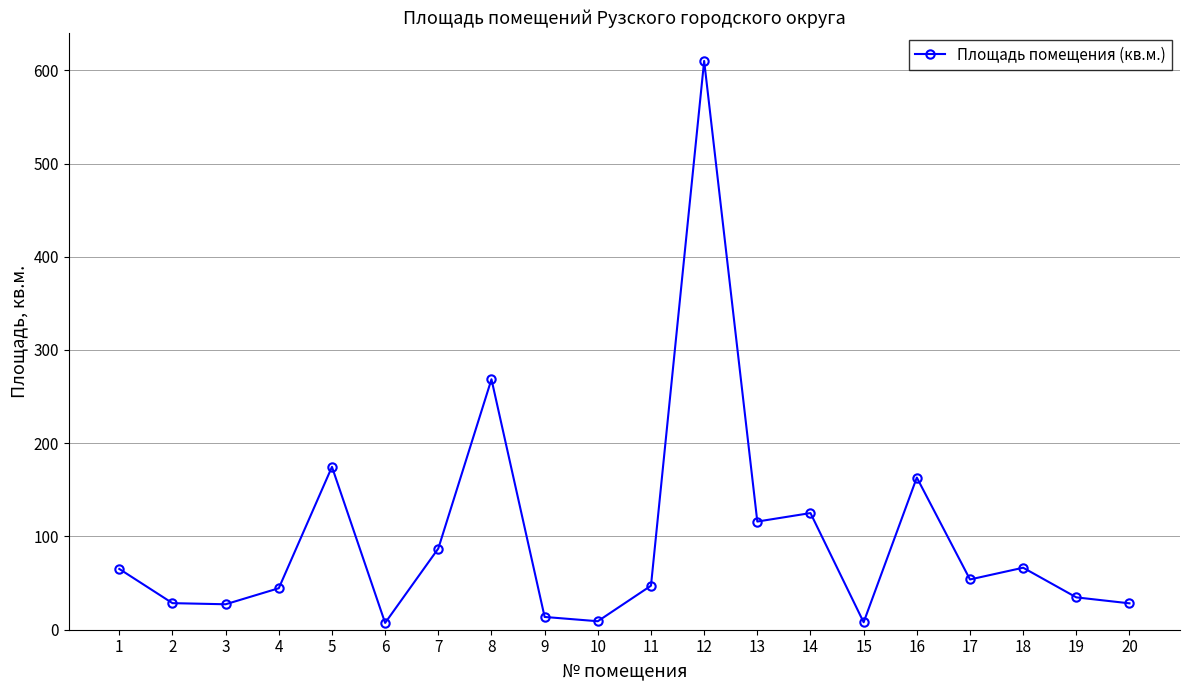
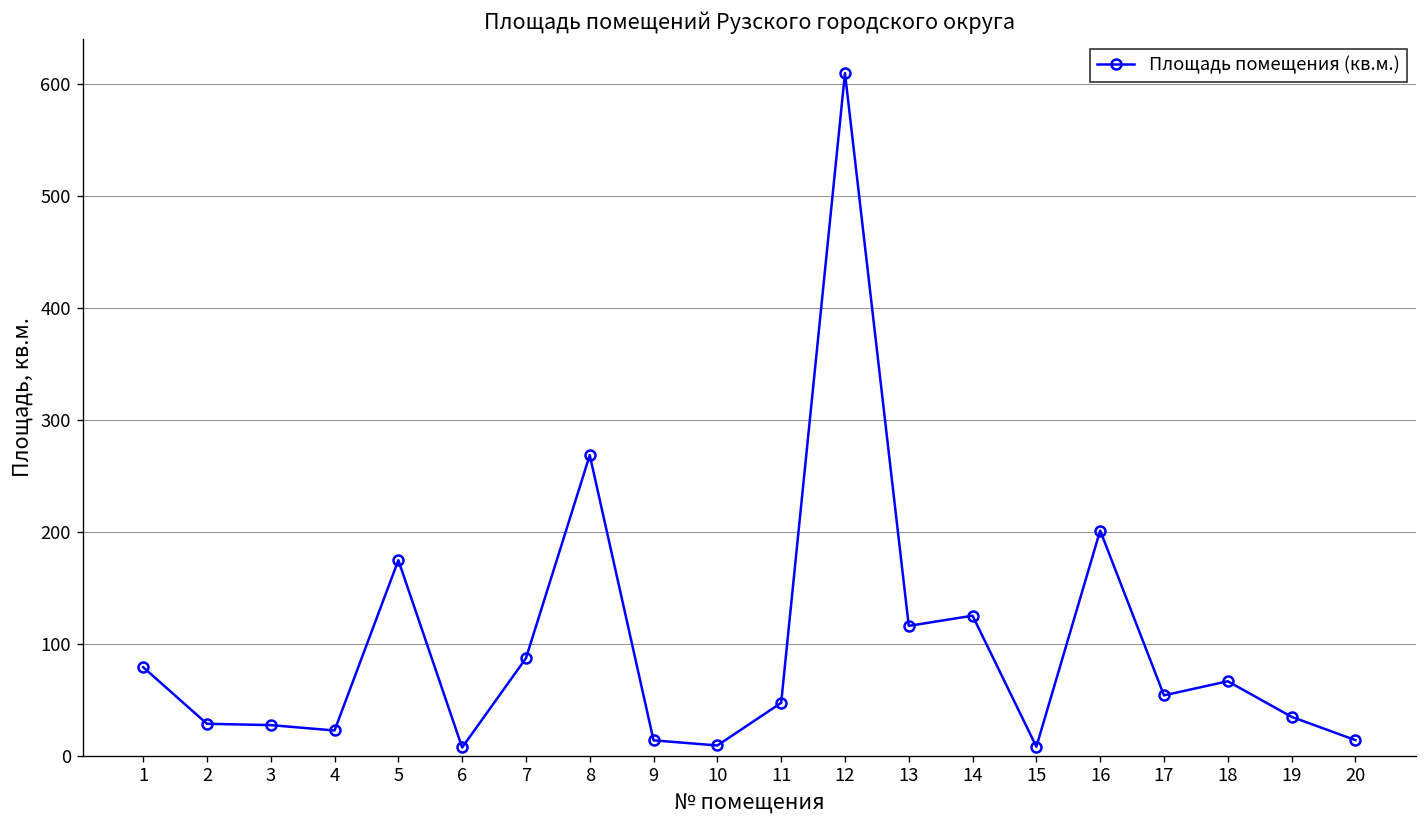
  {
-   "1": 70,
+   "1": 80,
    "2": 30,
    "3": 30,
-   "4": 40,
+   "4": 20,
    "5": 170,
    "6": 10,
    "7": 90,
    "8": 270,
    "9": 10,
    "10": 10,
    "11": 50,
    "12": 610,
    "13": 120,
    "14": 130,
    "15": 10,
-   "16": 160,
+   "16": 200,
    "17": 50,
    "18": 70,
    "19": 30,
-   "20": 30
+   "20": 10
  }
